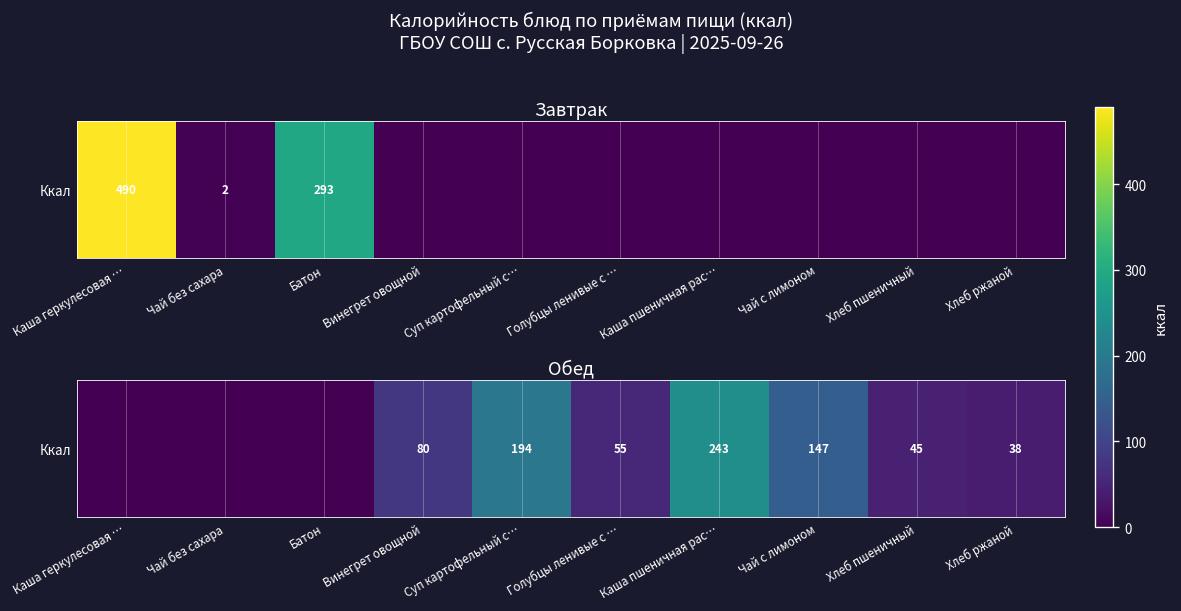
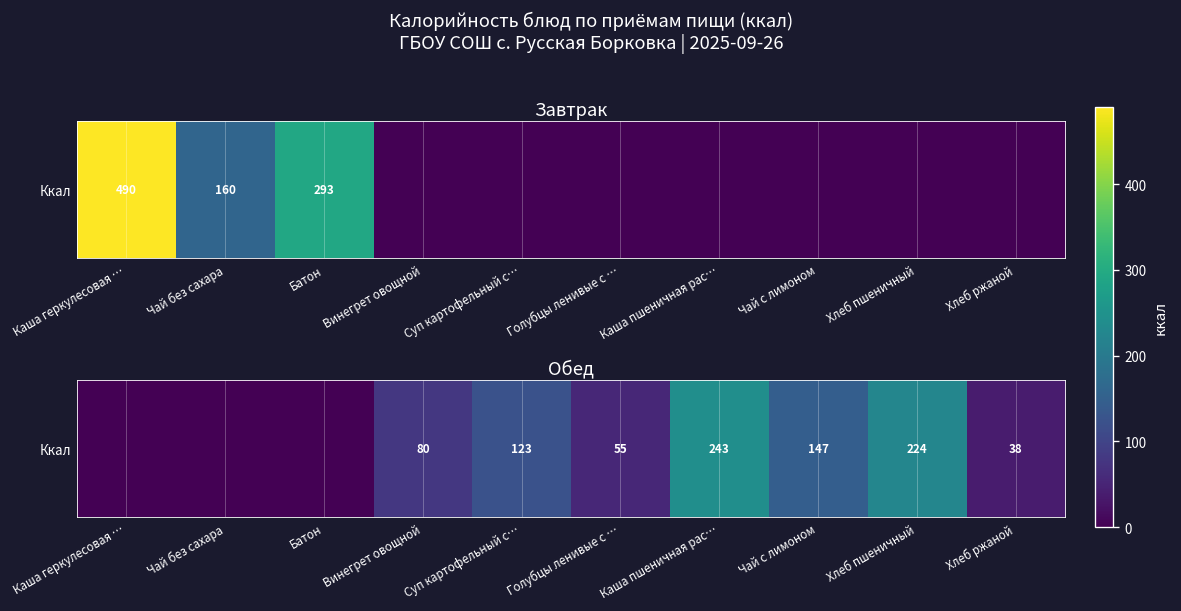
  {
    "Завтрак": {
      "Ккал": {
        "Каша геркулесовая …": 490,
-       "Чай без сахара": 2,
+       "Чай без сахара": 160,
        "Батон": 293
      }
    },
    "Обед": {
      "Ккал": {
        "Винегрет овощной": 80,
-       "Суп картофельный с…": 194,
+       "Суп картофельный с…": 123,
        "Голубцы ленивые с …": 55,
        "Каша пшеничная рас…": 243,
        "Чай с лимоном": 147,
-       "Хлеб пшеничный": 45,
+       "Хлеб пшеничный": 224,
        "Хлеб ржаной": 38
      }
    }
  }
